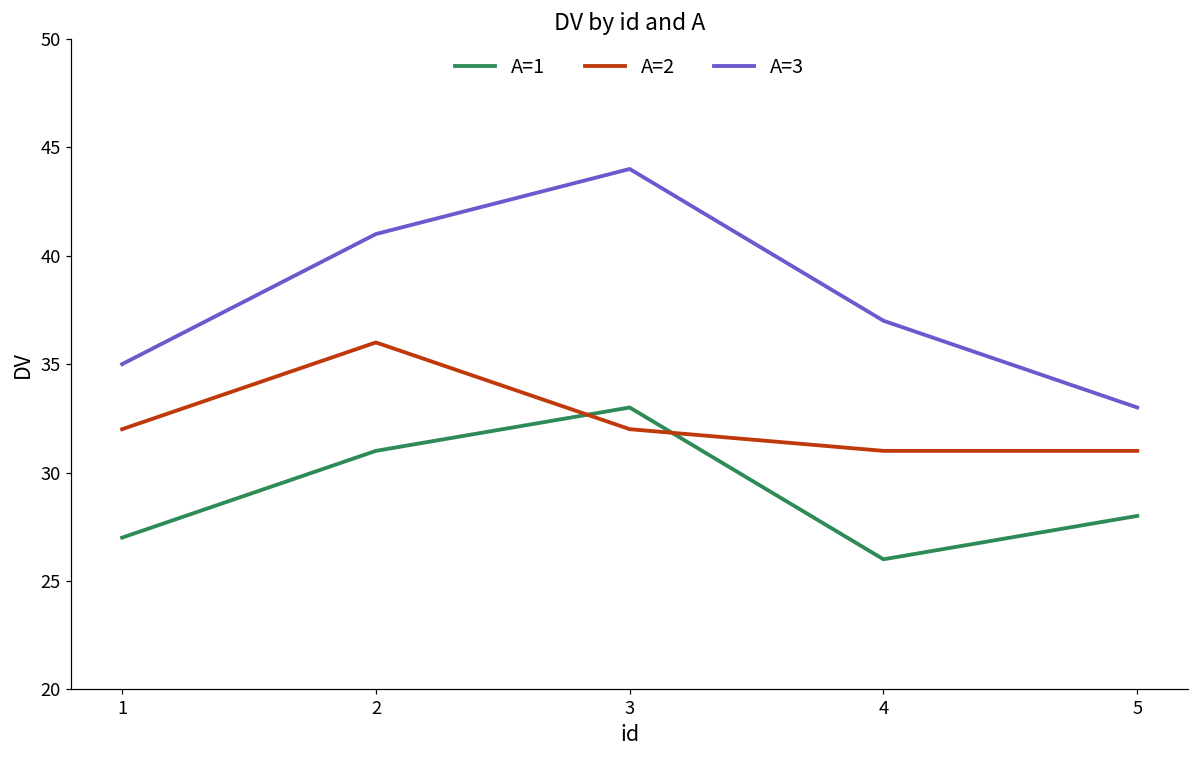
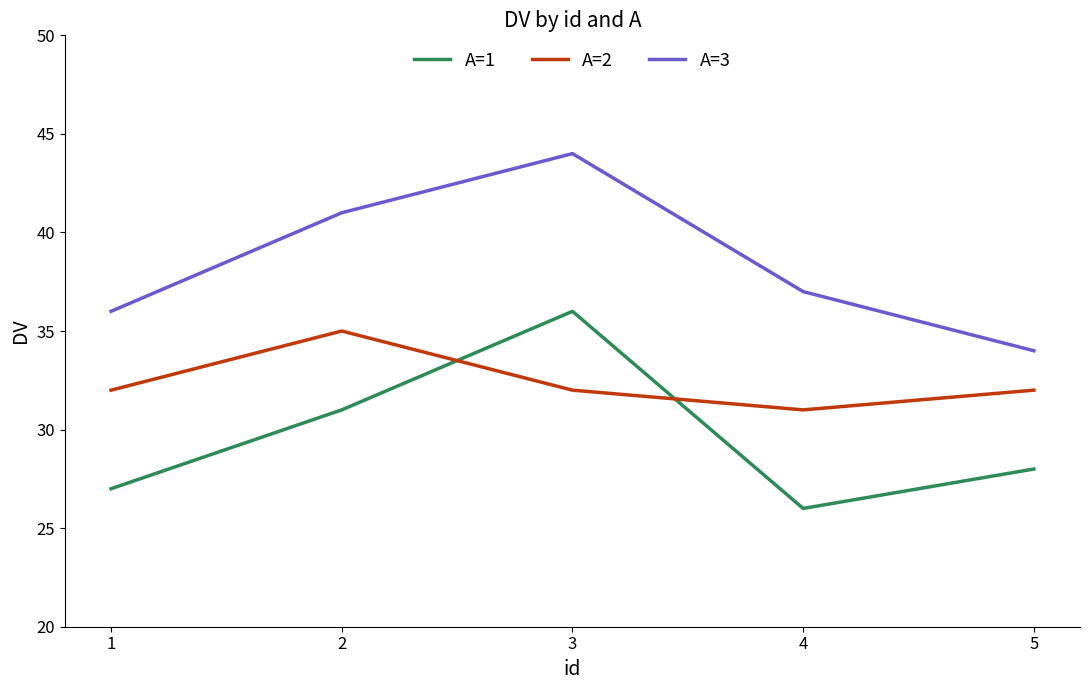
  {
    "A=1": {
      "1": 27,
      "2": 31,
-     "3": 33,
+     "3": 36,
      "4": 26,
      "5": 28
    },
    "A=2": {
      "1": 32,
-     "2": 36,
+     "2": 35,
      "3": 32,
      "4": 31,
-     "5": 31
+     "5": 32
    },
    "A=3": {
-     "1": 35,
+     "1": 36,
      "2": 41,
      "3": 44,
      "4": 37,
-     "5": 33
+     "5": 34
    }
  }
